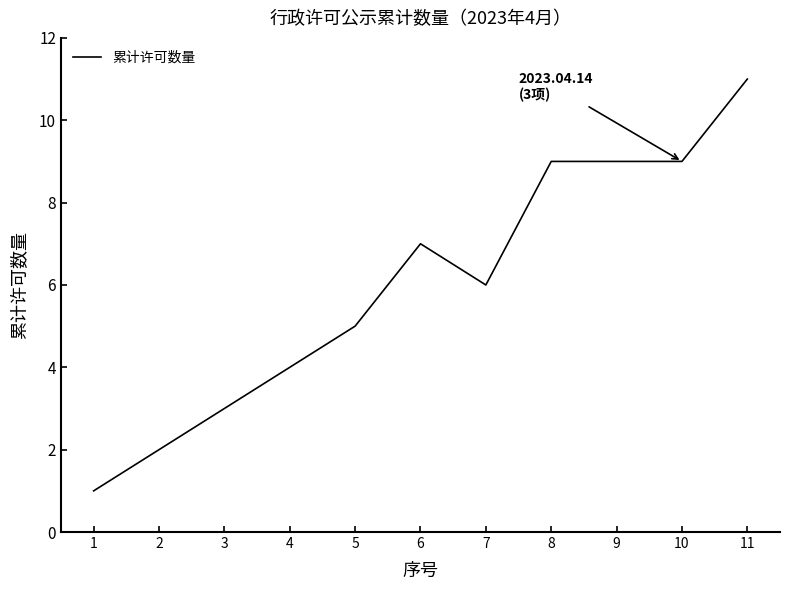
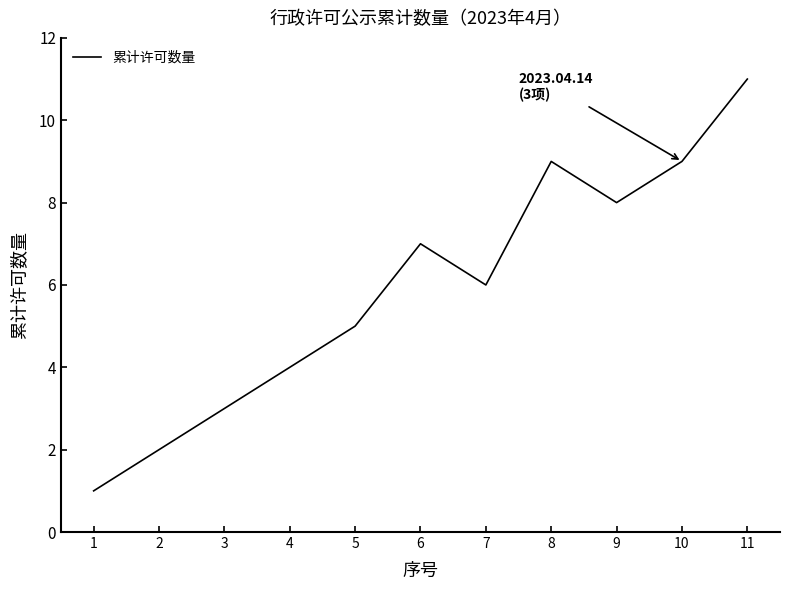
  {
    "1": 1,
    "2": 2,
    "3": 3,
    "4": 4,
    "5": 5,
    "6": 7,
    "7": 6,
-   "9": 9,
+   "9": 8,
    "10": 9,
    "11": 11
  }
